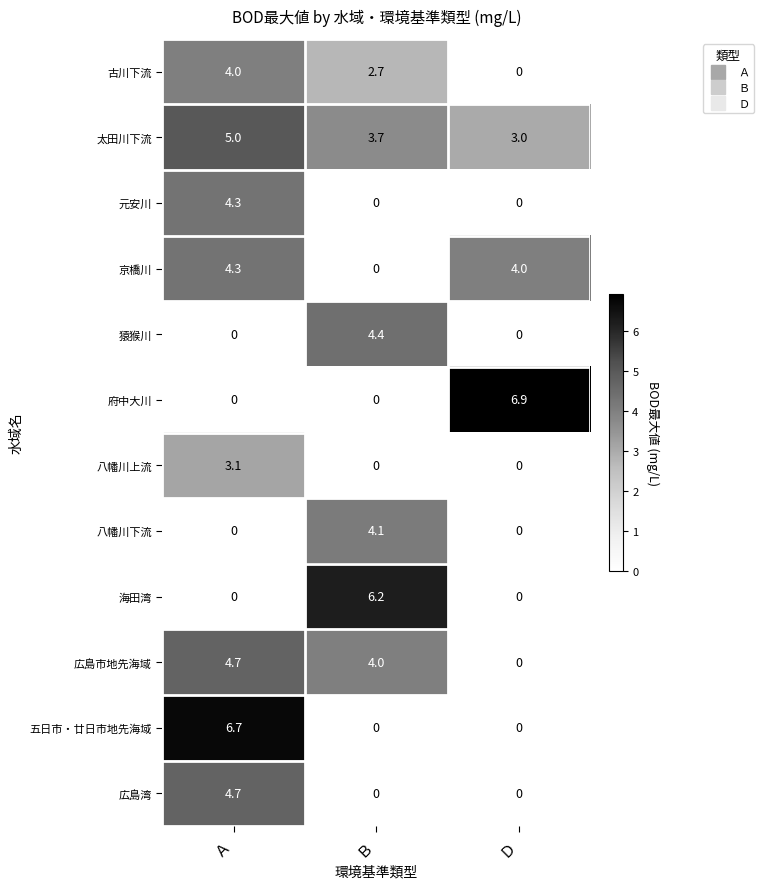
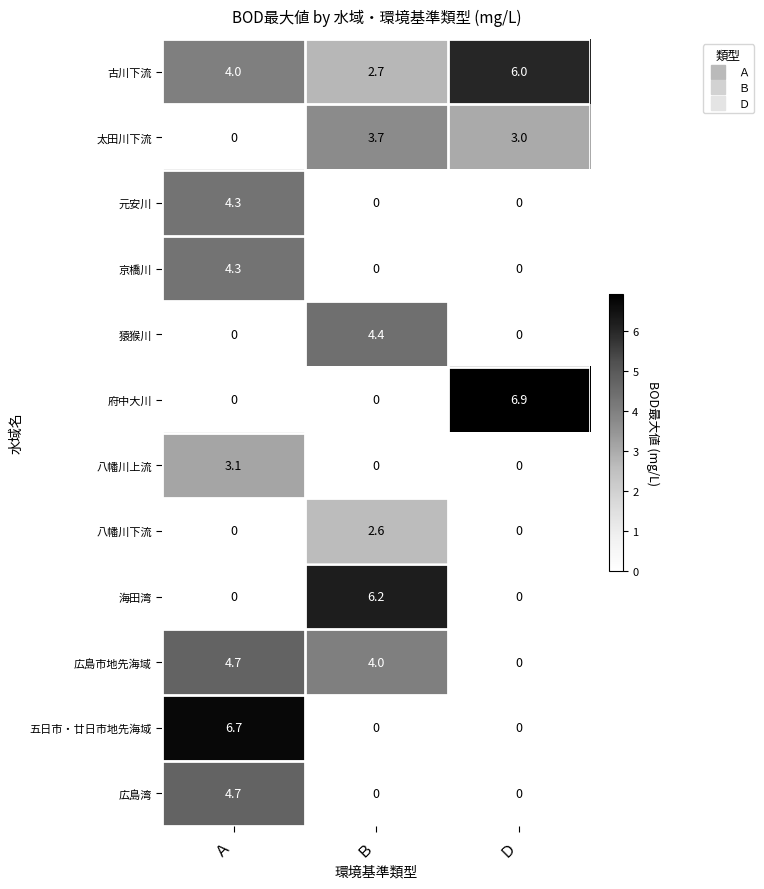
  {
    "古川下流": {
      "Ａ": 4.0,
      "Ｂ": 2.7,
-     "Ｄ": 0
+     "Ｄ": 6.0
    },
    "太田川下流": {
-     "Ａ": 5.0,
+     "Ａ": 0,
      "Ｂ": 3.7,
      "Ｄ": 3.0
    },
    "元安川": {
      "Ａ": 4.3,
      "Ｂ": 0,
      "Ｄ": 0
    },
    "京橋川": {
      "Ａ": 4.3,
      "Ｂ": 0,
-     "Ｄ": 4.0
+     "Ｄ": 0
    },
    "猿猴川": {
      "Ａ": 0,
      "Ｂ": 4.4,
      "Ｄ": 0
    },
    "府中大川": {
      "Ａ": 0,
      "Ｂ": 0,
      "Ｄ": 6.9
    },
    "八幡川上流": {
      "Ａ": 3.1,
      "Ｂ": 0,
      "Ｄ": 0
    },
    "八幡川下流": {
      "Ａ": 0,
-     "Ｂ": 4.1,
+     "Ｂ": 2.6,
      "Ｄ": 0
    },
    "海田湾": {
      "Ａ": 0,
      "Ｂ": 6.2,
      "Ｄ": 0
    },
    "広島市地先海域": {
      "Ａ": 4.7,
      "Ｂ": 4.0,
      "Ｄ": 0
    },
    "五日市・廿日市地先海域": {
      "Ａ": 6.7,
      "Ｂ": 0,
      "Ｄ": 0
    },
    "広島湾": {
      "Ａ": 4.7,
      "Ｂ": 0,
      "Ｄ": 0
    }
  }
